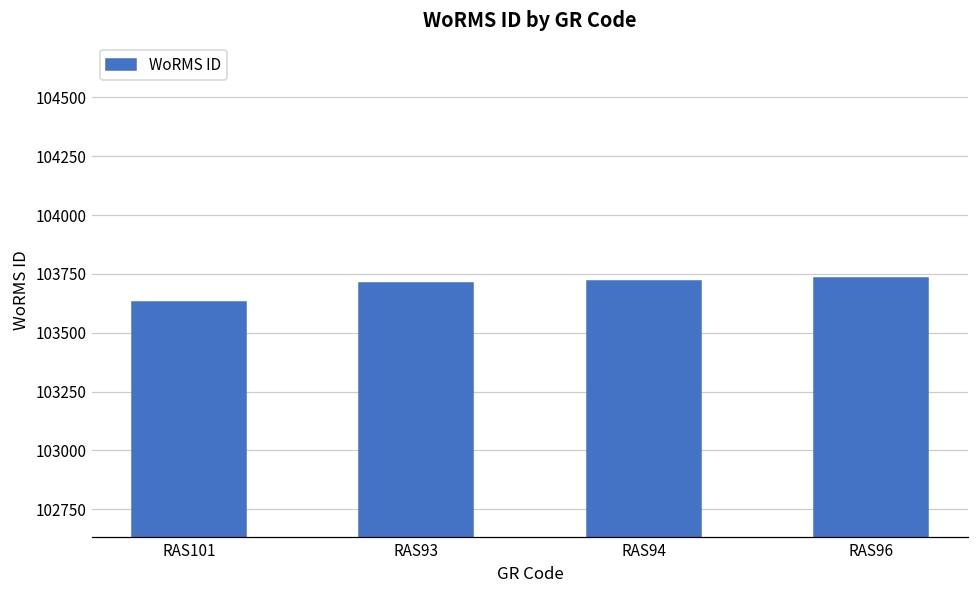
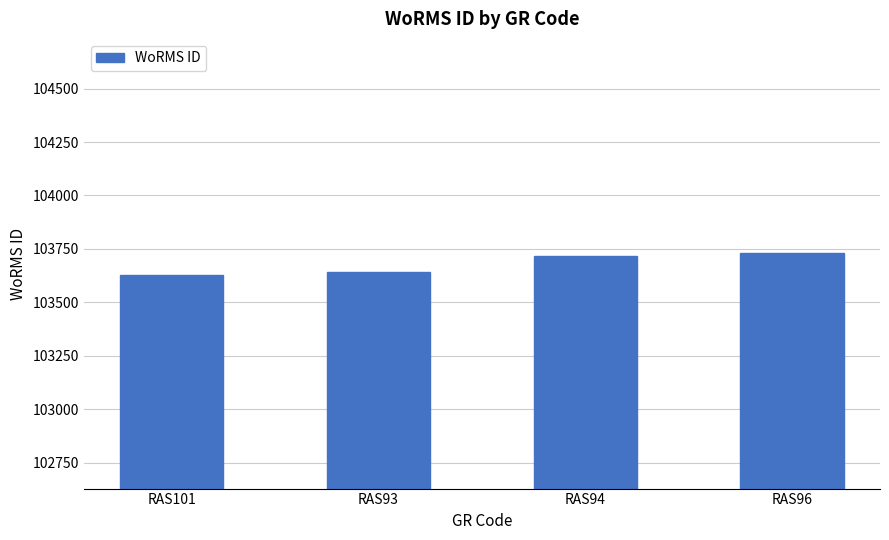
  {
    "RAS101": 103630,
-   "RAS93": 103710,
+   "RAS93": 103640,
    "RAS94": 103720,
    "RAS96": 103730
  }
